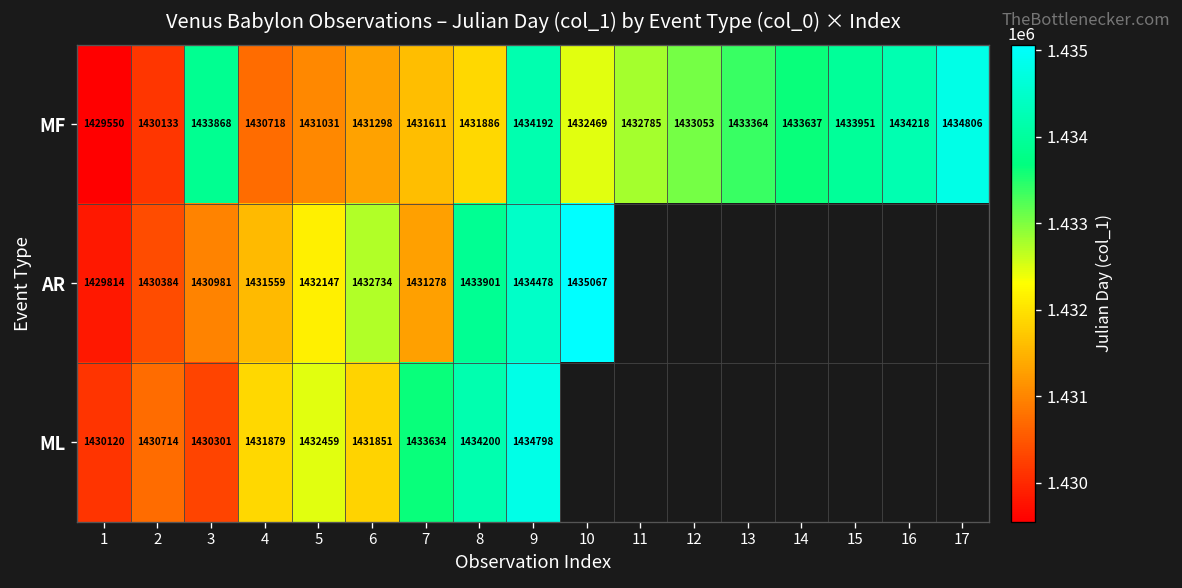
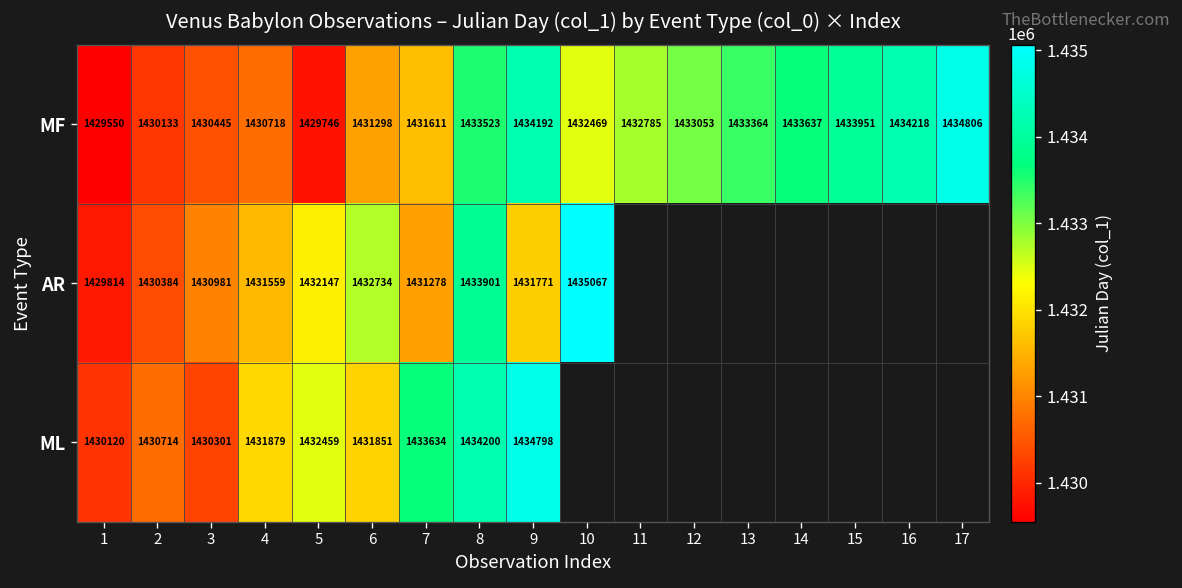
  {
    "MF": {
      "1": 1429550,
      "2": 1430133,
-     "3": 1433868,
+     "3": 1430445,
      "4": 1430718,
-     "5": 1431031,
+     "5": 1429746,
      "6": 1431298,
      "7": 1431611,
-     "8": 1431886,
+     "8": 1433523,
      "9": 1434192,
      "10": 1432469,
      "11": 1432785,
      "12": 1433053,
      "13": 1433364,
      "14": 1433637,
      "15": 1433951,
      "16": 1434218,
      "17": 1434806
    },
    "AR": {
      "1": 1429814,
      "2": 1430384,
      "3": 1430981,
      "4": 1431559,
      "5": 1432147,
      "6": 1432734,
      "7": 1431278,
      "8": 1433901,
-     "9": 1434478,
+     "9": 1431771,
      "10": 1435067
    },
    "ML": {
      "1": 1430120,
      "2": 1430714,
      "3": 1430301,
      "4": 1431879,
      "5": 1432459,
      "6": 1431851,
      "7": 1433634,
      "8": 1434200,
      "9": 1434798
    }
  }
